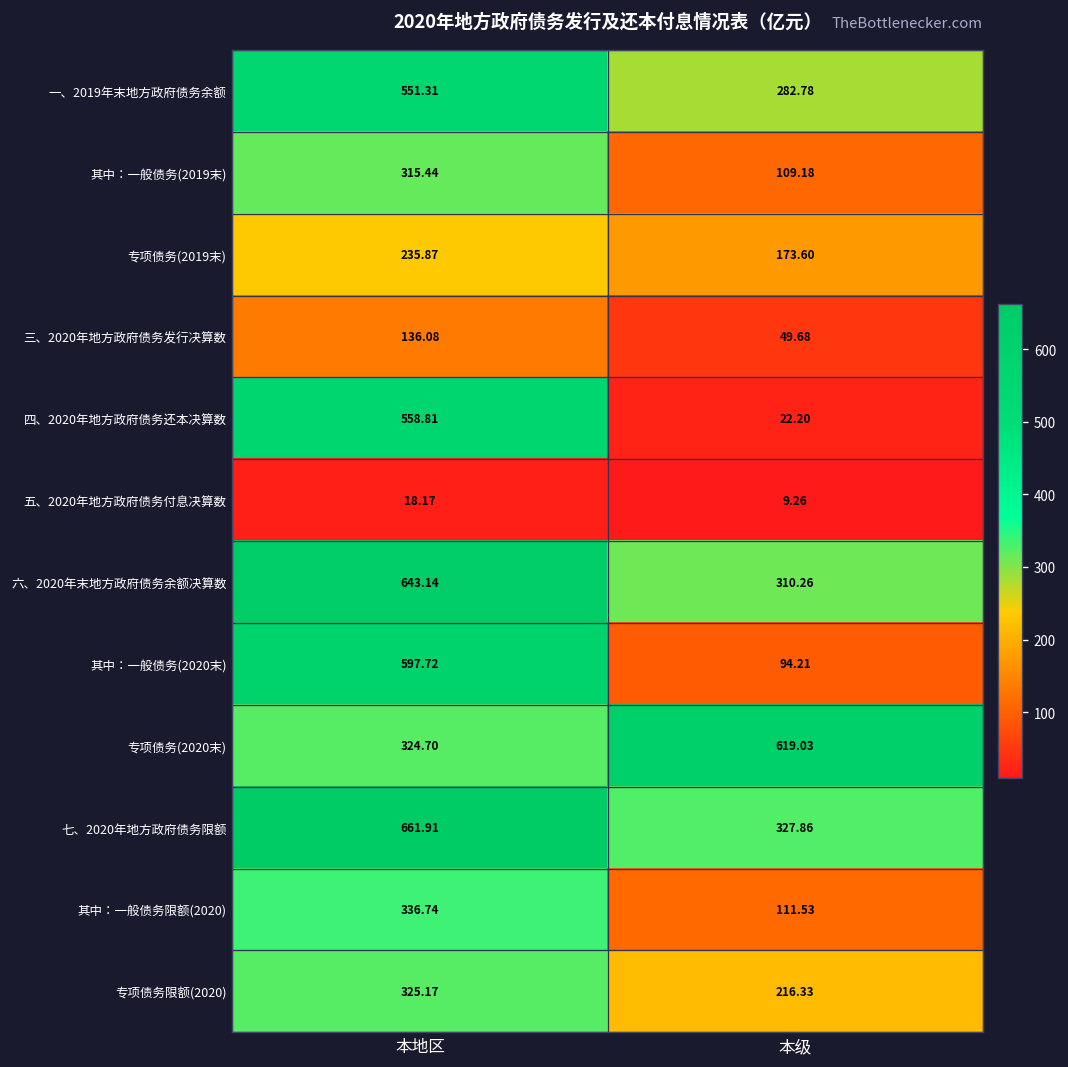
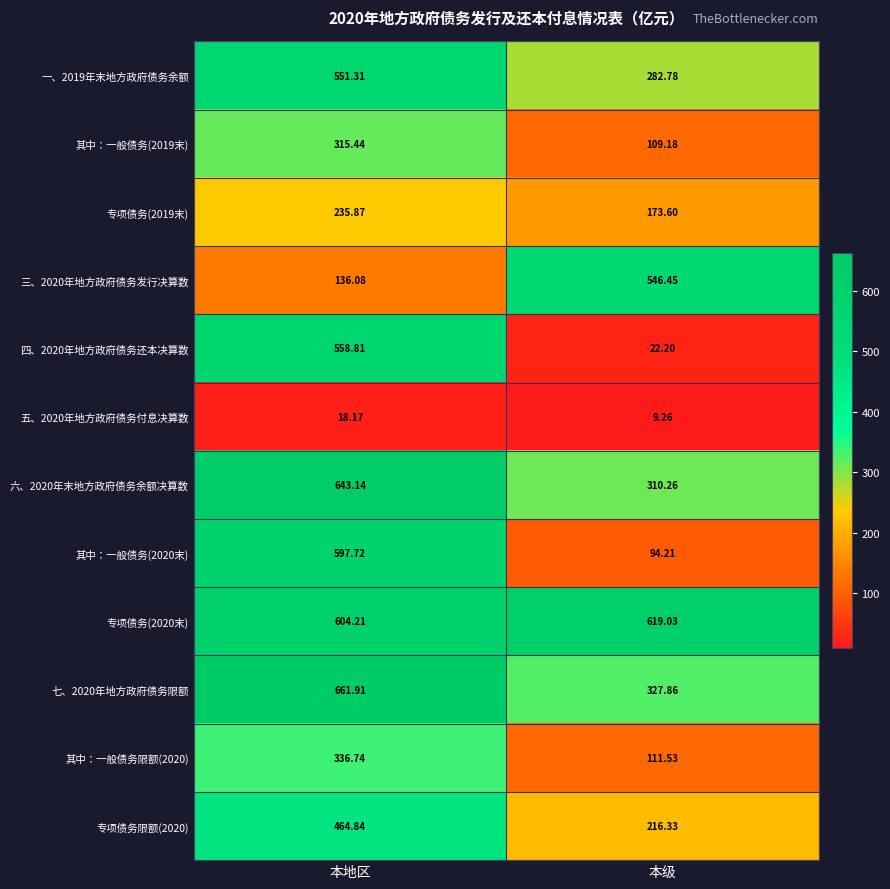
  {
    "一、2019年末地方政府债务余额": {
      "本地区": 551.31,
      "本级": 282.78
    },
    "其中：一般债务(2019末)": {
      "本地区": 315.44,
      "本级": 109.18
    },
    "专项债务(2019末)": {
      "本地区": 235.87,
      "本级": 173.60
    },
    "三、2020年地方政府债务发行决算数": {
      "本地区": 136.08,
-     "本级": 49.68
+     "本级": 546.45
    },
    "四、2020年地方政府债务还本决算数": {
      "本地区": 558.81,
      "本级": 22.20
    },
    "五、2020年地方政府债务付息决算数": {
      "本地区": 18.17,
      "本级": 9.26
    },
    "六、2020年末地方政府债务余额决算数": {
      "本地区": 643.14,
      "本级": 310.26
    },
    "其中：一般债务(2020末)": {
      "本地区": 597.72,
      "本级": 94.21
    },
    "专项债务(2020末)": {
-     "本地区": 324.70,
+     "本地区": 604.21,
      "本级": 619.03
    },
    "七、2020年地方政府债务限额": {
      "本地区": 661.91,
      "本级": 327.86
    },
    "其中：一般债务限额(2020)": {
      "本地区": 336.74,
      "本级": 111.53
    },
    "专项债务限额(2020)": {
-     "本地区": 325.17,
+     "本地区": 464.84,
      "本级": 216.33
    }
  }
